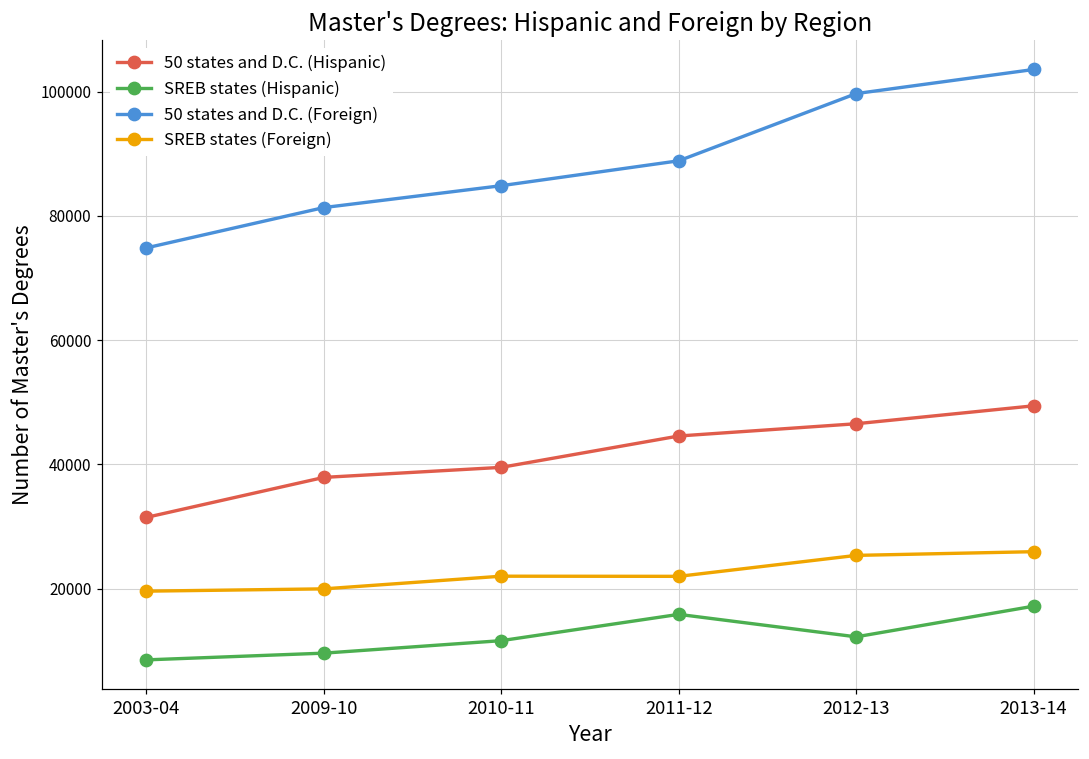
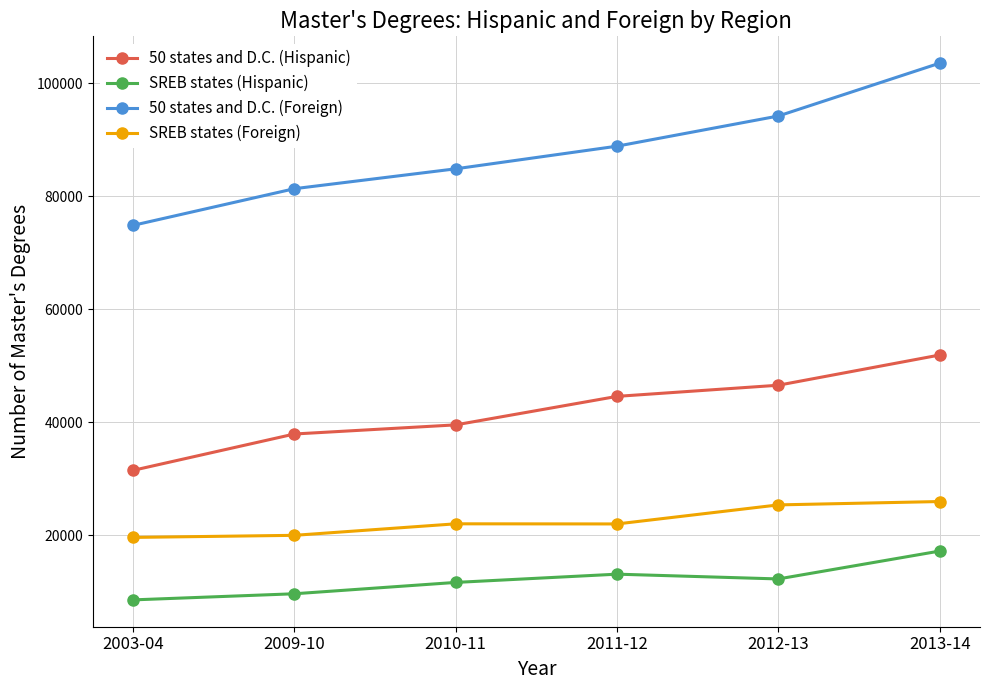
  {
    "50 states and D.C. (Hispanic)": {
      "2003-04": 31000,
      "2009-10": 38000,
      "2010-11": 40000,
      "2011-12": 45000,
      "2012-13": 47000,
-     "2013-14": 49000
+     "2013-14": 52000
    },
    "SREB states (Hispanic)": {
      "2003-04": 9000,
      "2009-10": 10000,
      "2010-11": 12000,
-     "2011-12": 16000,
+     "2011-12": 13000,
      "2012-13": 12000,
      "2013-14": 17000
    },
    "50 states and D.C. (Foreign)": {
      "2003-04": 75000,
      "2009-10": 81000,
      "2010-11": 85000,
      "2011-12": 89000,
-     "2012-13": 100000,
+     "2012-13": 94000,
      "2013-14": 104000
    },
    "SREB states (Foreign)": {
      "2003-04": 20000,
      "2009-10": 20000,
      "2010-11": 22000,
      "2011-12": 22000,
      "2012-13": 25000,
      "2013-14": 26000
    }
  }
